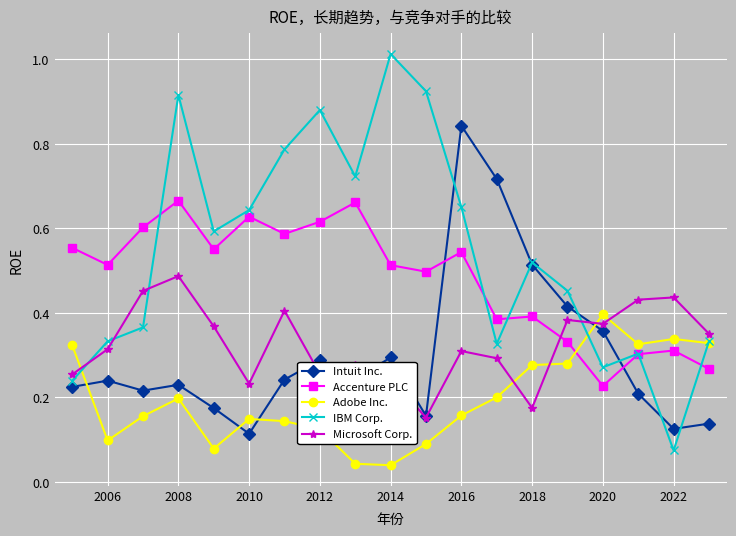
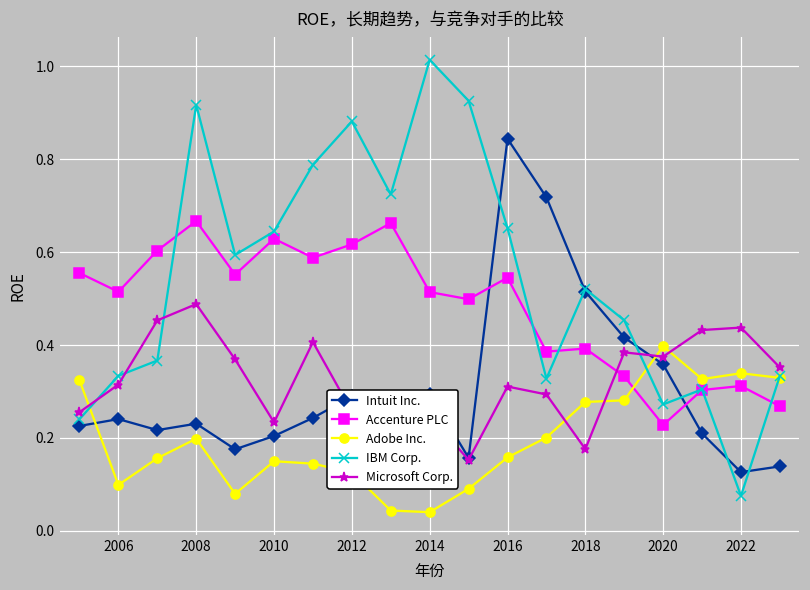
  {
    "Intuit Inc.": {
      "2006": 0.24,
      "2008": 0.23,
-     "2010": 0.11,
+     "2010": 0.20,
      "2012": 0.29,
      "2014": 0.29,
      "2016": 0.84,
      "2020": 0.36,
      "2022": 0.13
    },
    "Accenture PLC": {
      "2006": 0.51,
      "2008": 0.67,
      "2010": 0.63,
      "2012": 0.62,
      "2014": 0.51,
      "2016": 0.54,
      "2018": 0.39,
      "2020": 0.23,
      "2022": 0.31
    },
    "Adobe Inc.": {
      "2006": 0.10,
      "2008": 0.20,
      "2010": 0.15,
      "2014": 0.04,
      "2016": 0.16,
      "2018": 0.28,
      "2020": 0.40,
      "2022": 0.34
    },
    "IBM Corp.": {
      "2006": 0.33,
      "2008": 0.92,
      "2010": 0.64,
      "2012": 0.88,
      "2014": 1.01,
      "2016": 0.65,
      "2020": 0.27,
      "2022": 0.07
    },
    "Microsoft Corp.": {
      "2006": 0.31,
      "2008": 0.49,
      "2010": 0.23,
      "2016": 0.31,
      "2018": 0.18,
      "2020": 0.37,
      "2022": 0.44
    }
  }
